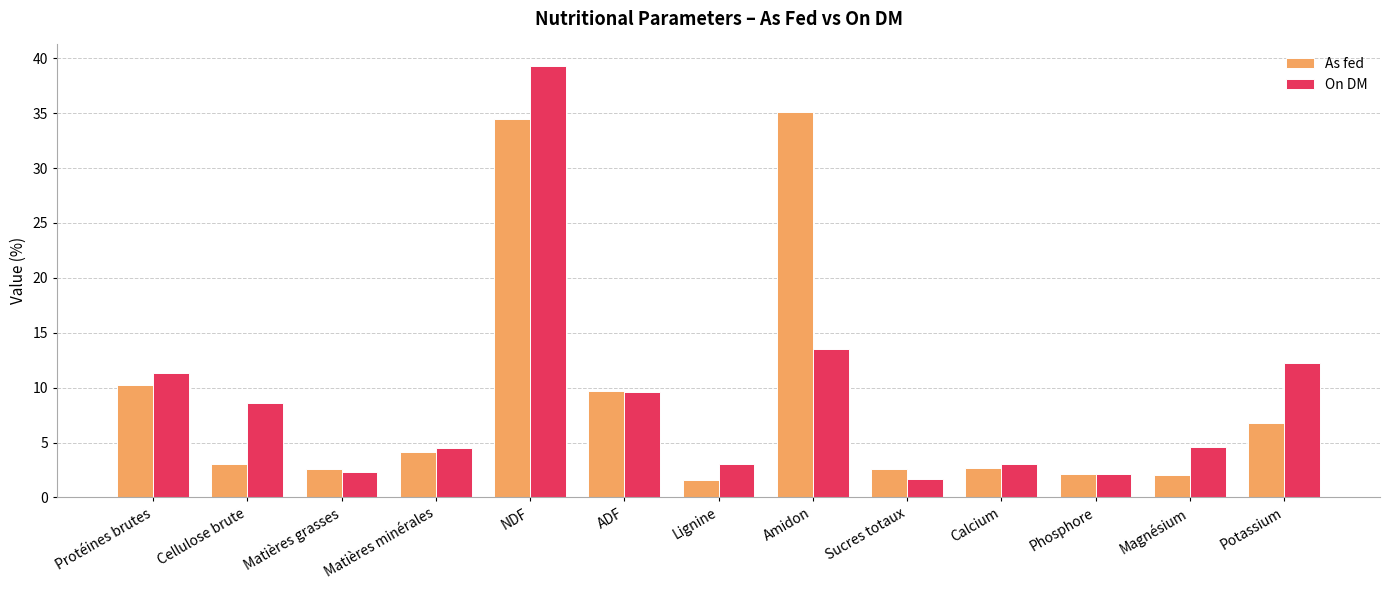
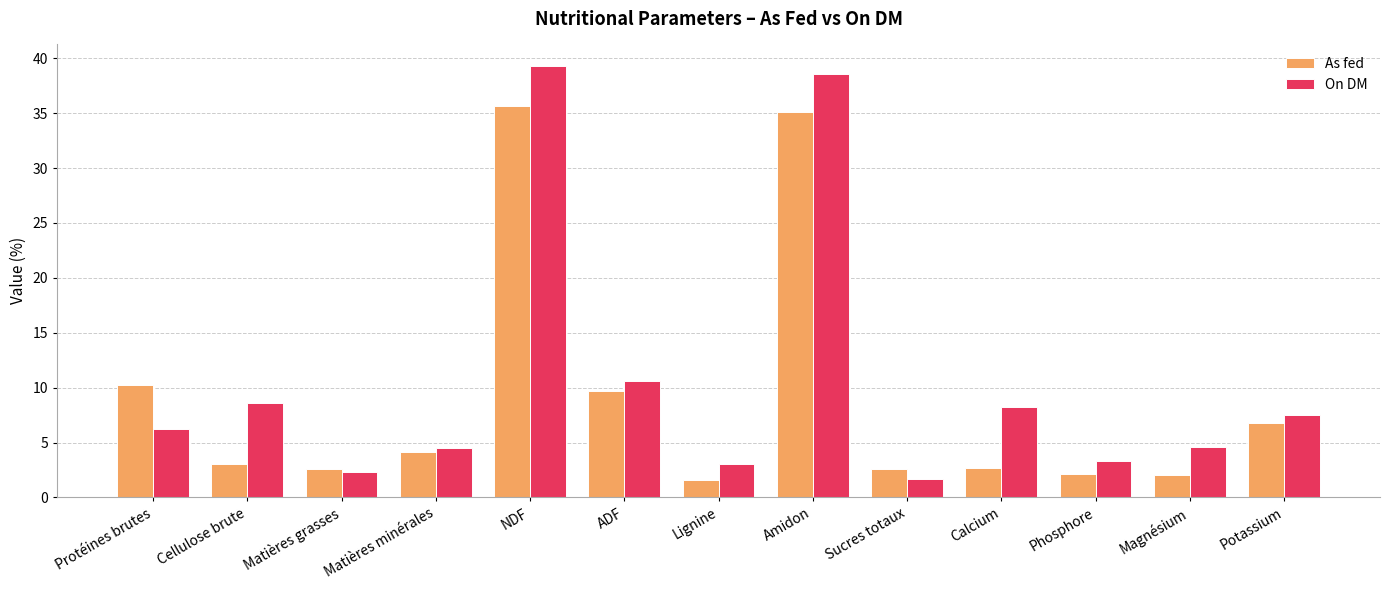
  {
    "As fed": {
      "Protéines brutes": 10.2,
      "Cellulose brute": 3.0,
      "Matières grasses": 2.6,
      "Matières minérales": 4.1,
-     "NDF": 34.5,
+     "NDF": 35.7,
      "ADF": 9.7,
      "Lignine": 1.6,
      "Amidon": 35.1,
      "Sucres totaux": 2.6,
      "Calcium": 2.7,
      "Phosphore": 2.1,
      "Magnésium": 2.0,
      "Potassium": 6.8
    },
    "On DM": {
-     "Protéines brutes": 11.3,
+     "Protéines brutes": 6.2,
      "Cellulose brute": 8.6,
      "Matières grasses": 2.3,
      "Matières minérales": 4.5,
      "NDF": 39.3,
-     "ADF": 9.6,
+     "ADF": 10.6,
      "Lignine": 3.0,
-     "Amidon": 13.5,
+     "Amidon": 38.6,
      "Sucres totaux": 1.7,
-     "Calcium": 3.0,
-     "Phosphore": 2.1,
+     "Calcium": 8.2,
+     "Phosphore": 3.3,
      "Magnésium": 4.6,
-     "Potassium": 12.2
+     "Potassium": 7.5
    }
  }
